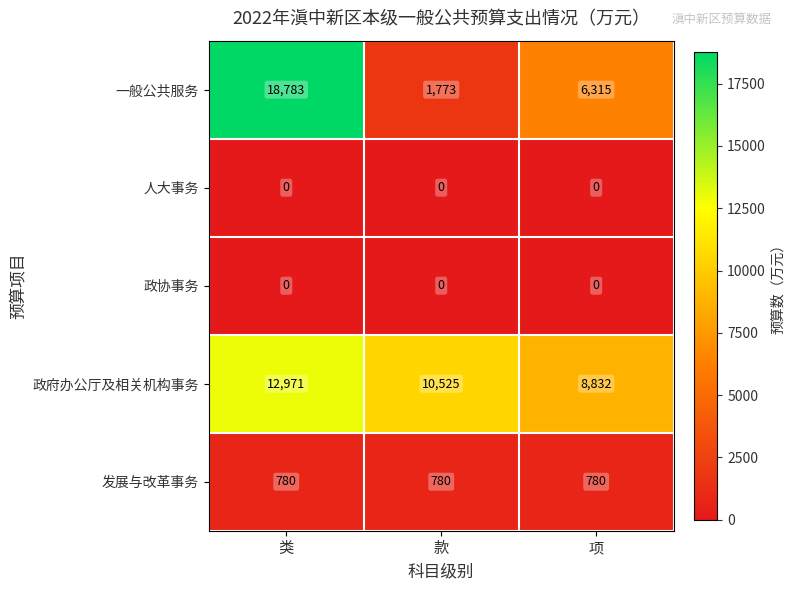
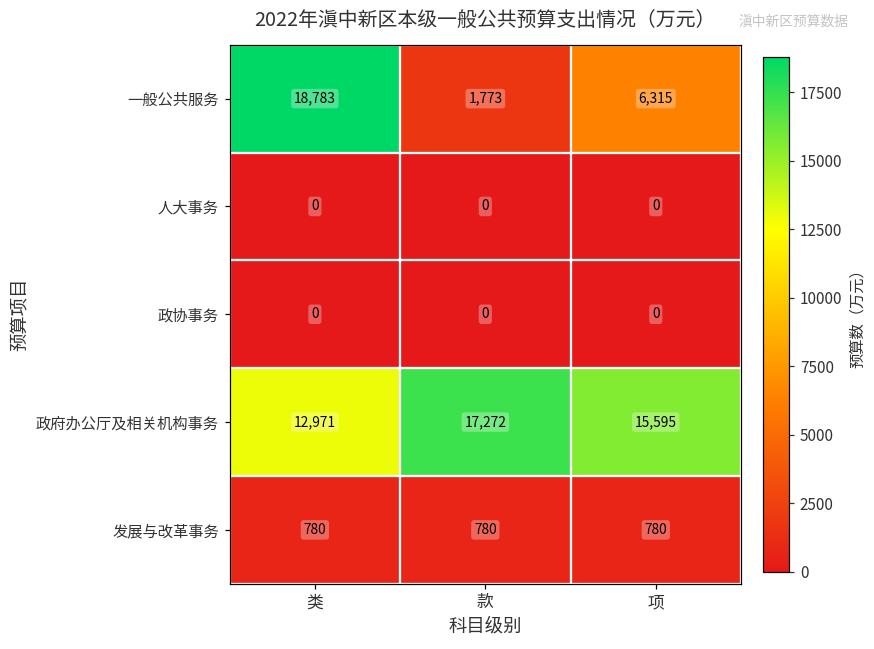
  {
    "政府办公厅及相关机构事务": {
-     "款": "10,525",
-     "项": "8,832"
+     "款": "17,272",
+     "项": "15,595"
    }
  }
